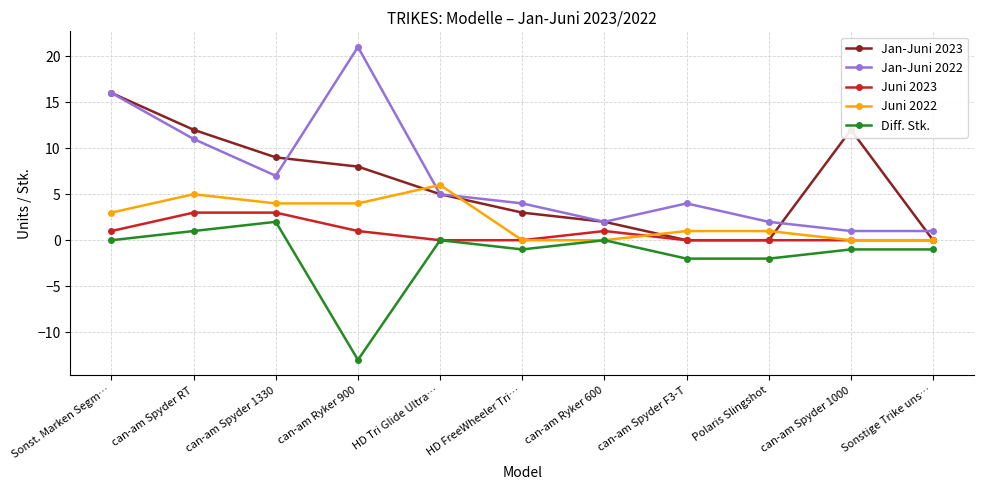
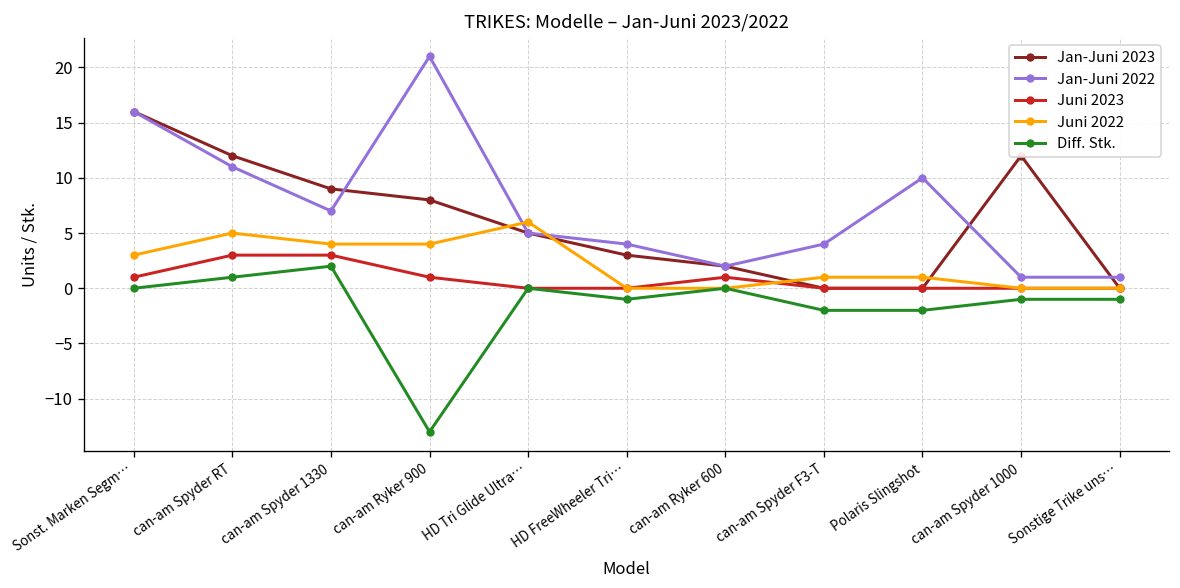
  {
    "Jan-Juni 2023": {
      "can-am Spyder RT": 12,
      "can-am Spyder 1330": 9,
      "can-am Ryker 900": 8,
      "HD FreeWheeler Tri…": 3
    },
    "Jan-Juni 2022": {
      "can-am Spyder RT": 11,
      "can-am Spyder 1330": 7,
      "can-am Ryker 900": 21,
      "HD FreeWheeler Tri…": 4,
      "can-am Spyder F3-T": 4,
-     "Polaris Slingshot": 2,
+     "Polaris Slingshot": 10,
      "can-am Spyder 1000": 1,
      "Sonstige Trike uns…": 1
    },
    "Juni 2023": {
      "Sonst. Marken Segm…": 1,
      "can-am Spyder RT": 3,
      "can-am Spyder 1330": 3,
      "can-am Ryker 900": 1,
      "can-am Ryker 600": 1
    },
    "Juni 2022": {
      "Sonst. Marken Segm…": 3,
      "can-am Spyder RT": 5,
      "can-am Spyder 1330": 4,
      "can-am Ryker 900": 4,
      "HD Tri Glide Ultra…": 6,
      "can-am Spyder F3-T": 1,
      "Polaris Slingshot": 1
    },
    "Diff. Stk.": {
      "Sonst. Marken Segm…": 0,
      "can-am Spyder RT": 1,
      "can-am Spyder 1330": 2,
      "can-am Ryker 900": -13,
      "HD FreeWheeler Tri…": -1,
      "can-am Spyder F3-T": -2,
      "Polaris Slingshot": -2,
      "can-am Spyder 1000": -1,
      "Sonstige Trike uns…": -1
    }
  }
